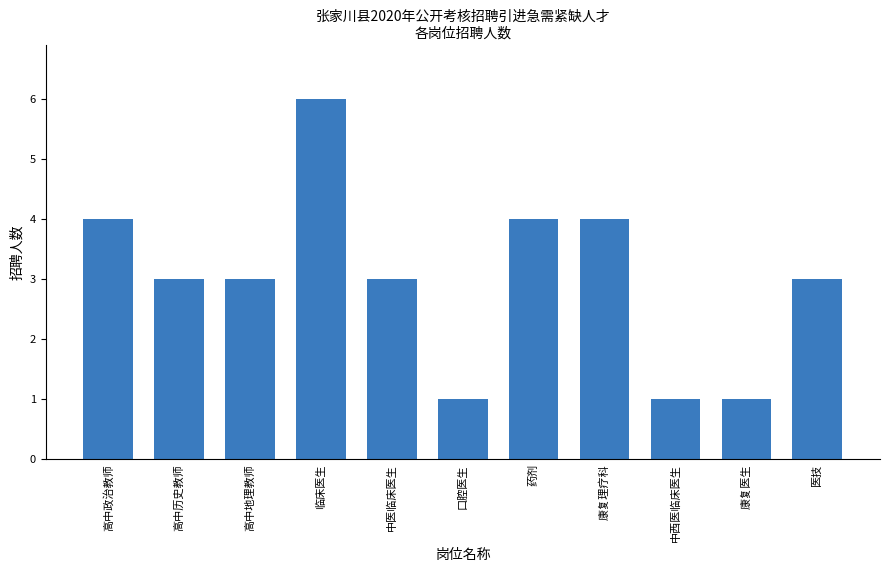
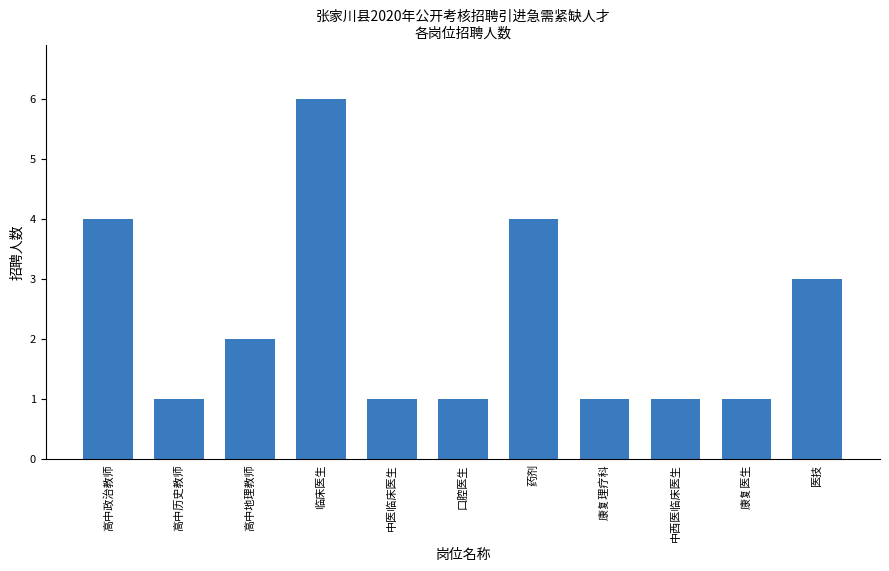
  {
    "高中政治教师": 4,
-   "高中历史教师": 3,
-   "高中地理教师": 3,
+   "高中历史教师": 1,
+   "高中地理教师": 2,
    "临床医生": 6,
-   "中医临床医生": 3,
+   "中医临床医生": 1,
    "口腔医生": 1,
    "药剂": 4,
-   "康复理疗科": 4,
+   "康复理疗科": 1,
    "中西医临床医生": 1,
    "康复医生": 1,
    "医技": 3
  }
